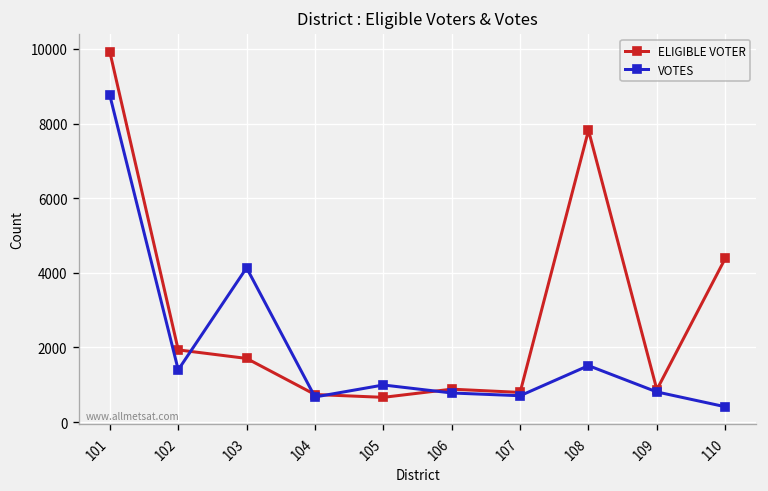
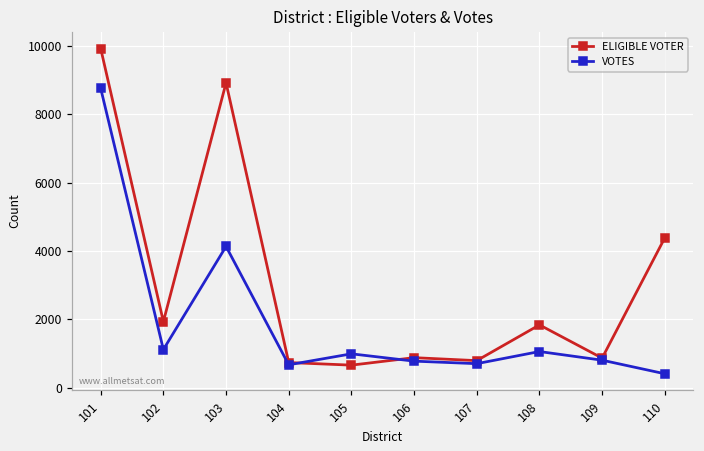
  {
    "ELIGIBLE VOTER": {
      "101": 9900,
      "102": 1900,
-     "103": 1700,
+     "103": 8900,
      "105": 700,
      "106": 900,
      "107": 800,
-     "108": 7800,
+     "108": 1800,
      "110": 4400
    },
    "VOTES": {
      "101": 8800,
-     "102": 1400,
+     "102": 1100,
      "103": 4100,
      "105": 1000,
      "106": 800,
      "107": 700,
-     "108": 1500,
+     "108": 1100,
      "110": 400
    }
  }
